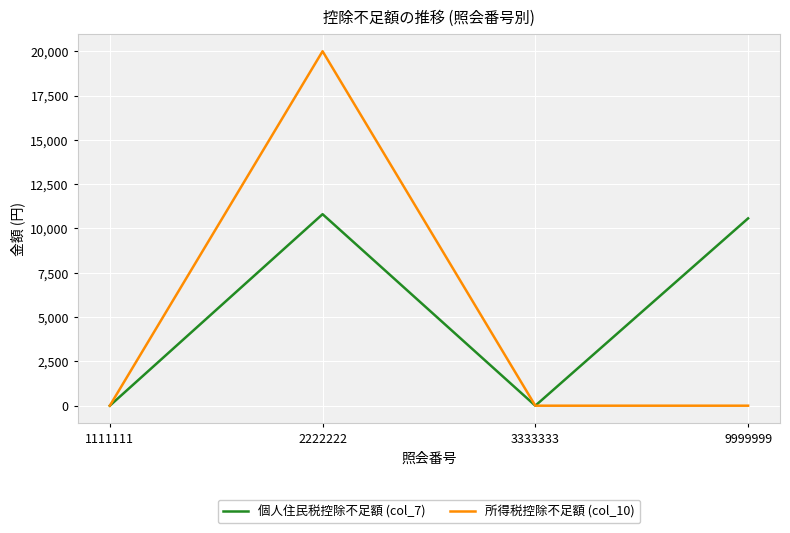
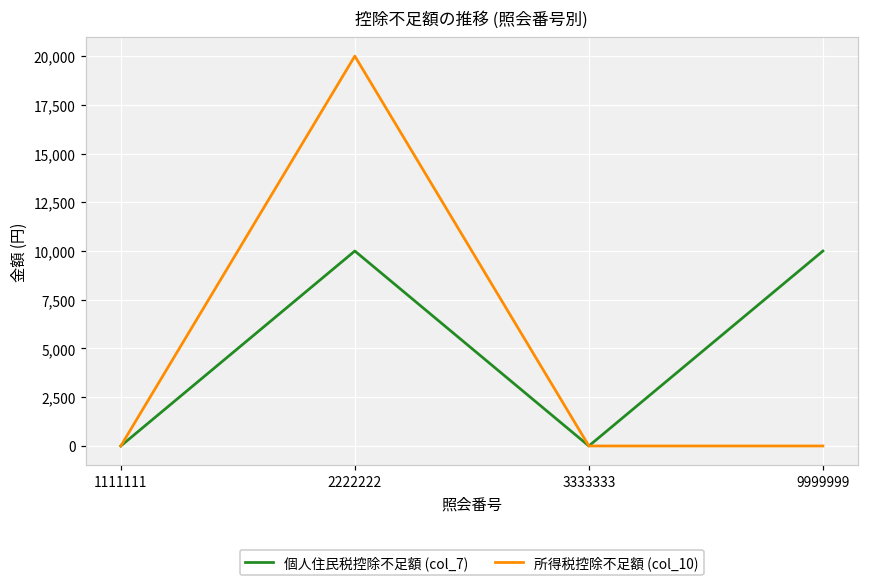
  {
    "個人住民税控除不足額 (col_7)": {
-     "2222222": "10,800",
-     "9999999": "10,600"
+     "2222222": "10,000",
+     "9999999": "10,000"
    },
    "所得税控除不足額 (col_10)": {
      "2222222": "20,000",
      "9999999": "0"
    }
  }
